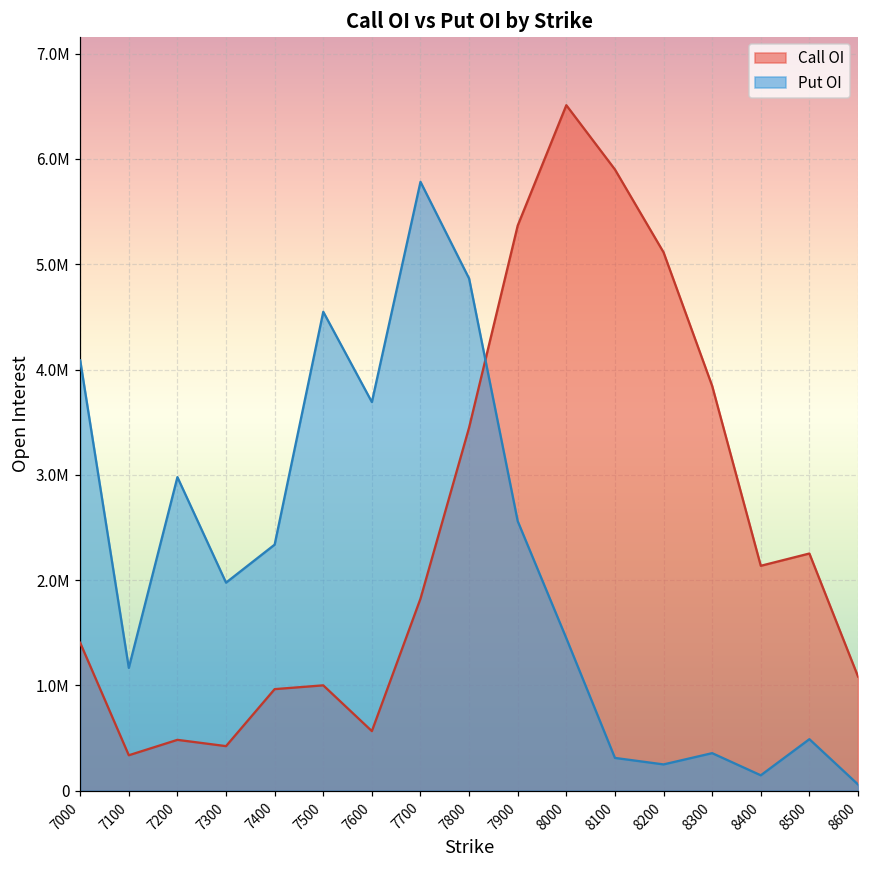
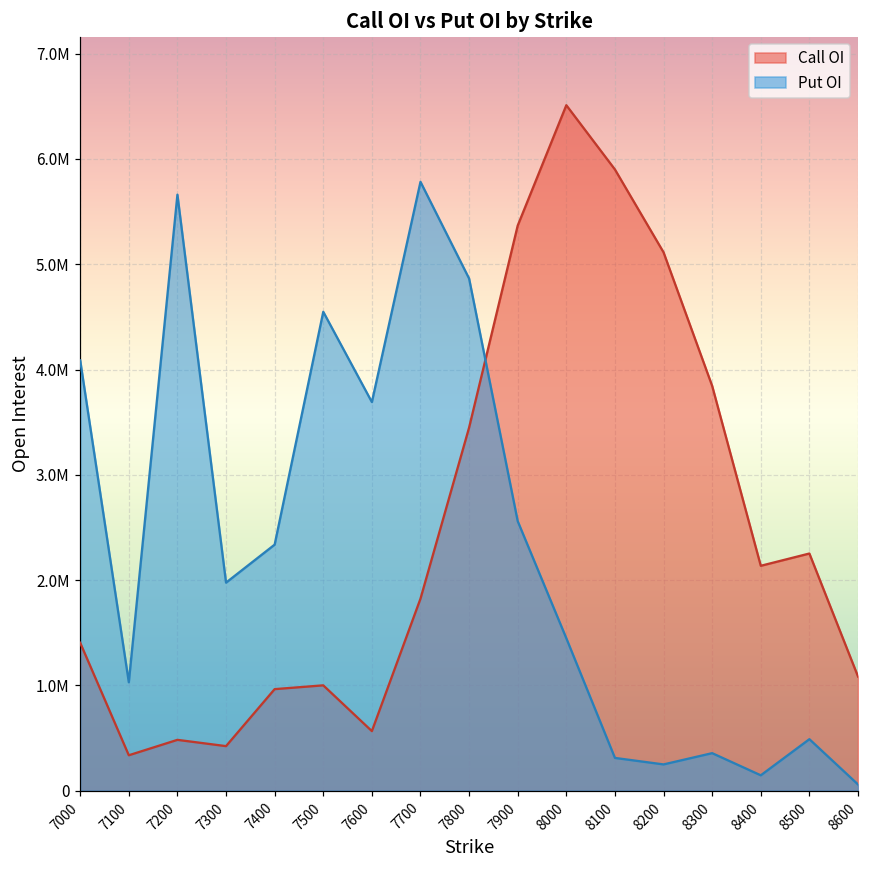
  {
    "Call OI": {
      "7000": 1400000,
      "7100": 300000,
      "7200": 500000,
      "7300": 400000,
      "7400": 1000000,
      "7500": 1000000,
      "7600": 600000,
      "7700": 1800000,
      "7800": 3400000,
      "7900": 5400000,
      "8000": 6500000,
      "8100": 5900000,
      "8200": 5100000,
      "8300": 3800000,
      "8400": 2100000,
      "8500": 2300000,
      "8600": 1100000
    },
    "Put OI": {
      "7000": 4100000,
-     "7100": 1200000,
-     "7200": 3000000,
+     "7100": 1000000,
+     "7200": 5700000,
      "7300": 2000000,
      "7400": 2300000,
      "7500": 4500000,
      "7600": 3700000,
      "7700": 5800000,
      "7800": 4900000,
      "7900": 2600000,
      "8000": 1400000,
      "8100": 300000,
      "8200": 200000,
      "8300": 400000,
      "8400": 100000,
      "8500": 500000,
      "8600": 100000
    }
  }
